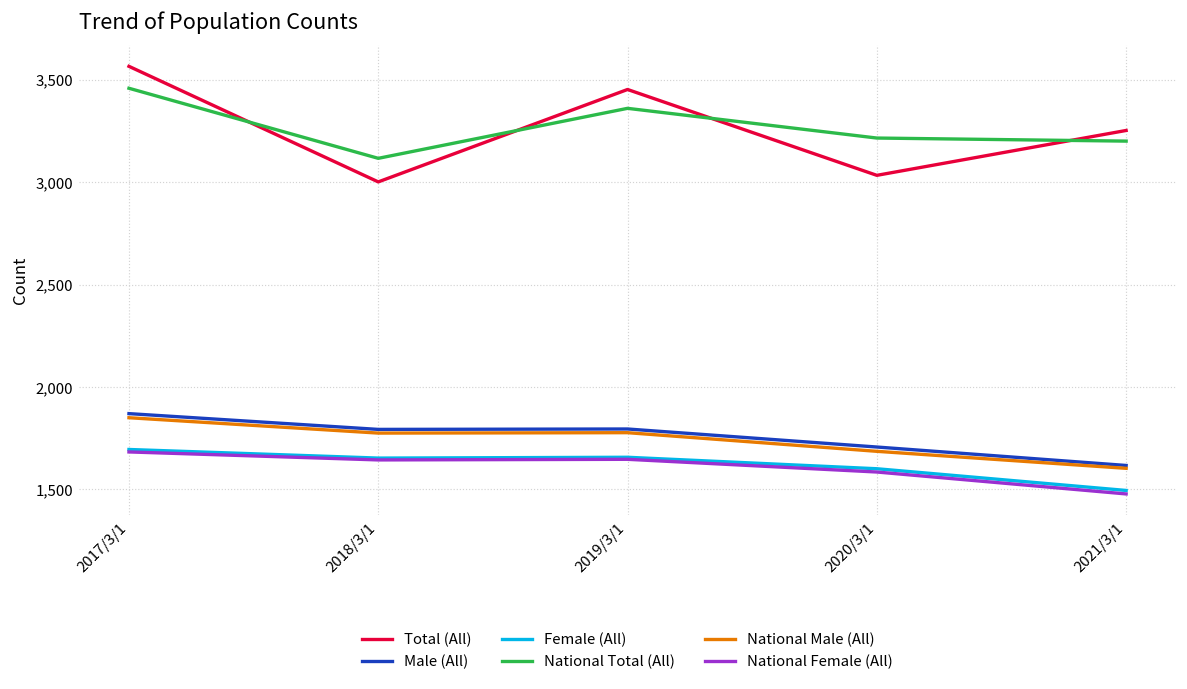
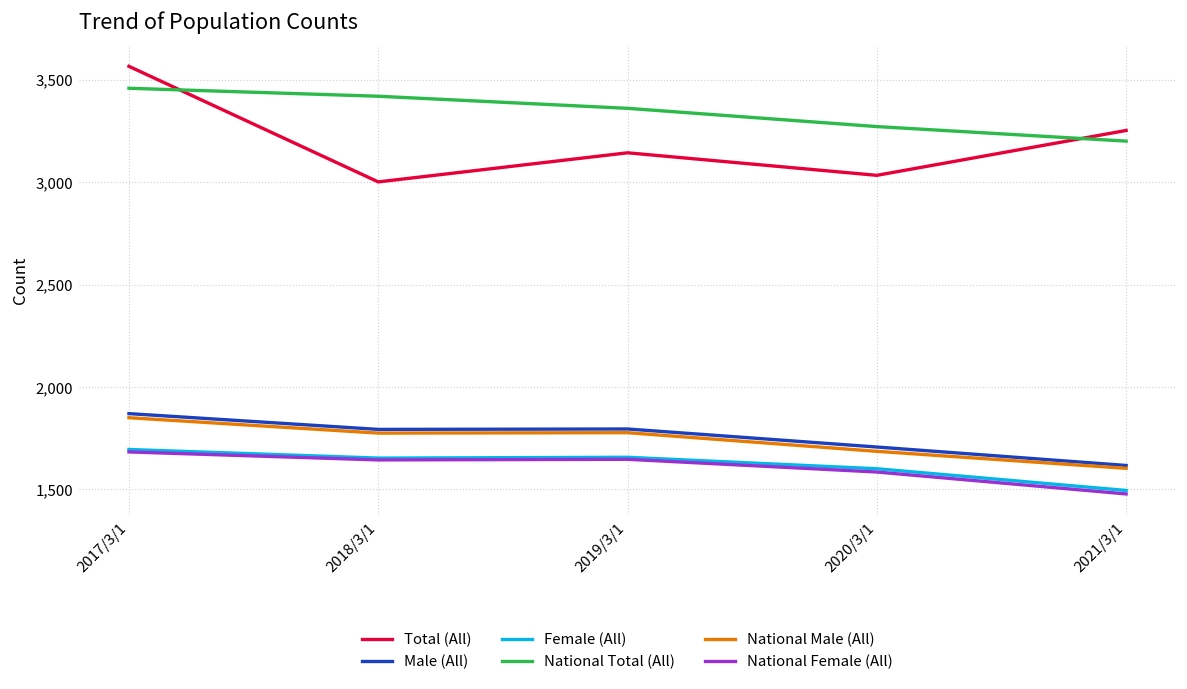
  {
    "Total (All)": {
      "2017/3/1": "3,570",
      "2018/3/1": "3,000",
-     "2019/3/1": "3,450",
+     "2019/3/1": "3,140",
      "2020/3/1": "3,030",
      "2021/3/1": "3,250"
    },
    "Male (All)": {
      "2017/3/1": "1,870",
      "2018/3/1": "1,790",
      "2019/3/1": "1,800",
      "2020/3/1": "1,710"
    },
    "Female (All)": {
      "2020/3/1": "1,600",
      "2021/3/1": "1,500"
    },
    "National Total (All)": {
      "2017/3/1": "3,460",
-     "2018/3/1": "3,120",
+     "2018/3/1": "3,420",
      "2019/3/1": "3,360",
-     "2020/3/1": "3,220",
+     "2020/3/1": "3,270",
      "2021/3/1": "3,200"
    },
    "National Male (All)": {
      "2017/3/1": "1,850",
      "2018/3/1": "1,780",
      "2019/3/1": "1,780",
      "2020/3/1": "1,690"
    },
    "National Female (All)": {
      "2020/3/1": "1,590",
      "2021/3/1": "1,480"
    }
  }
